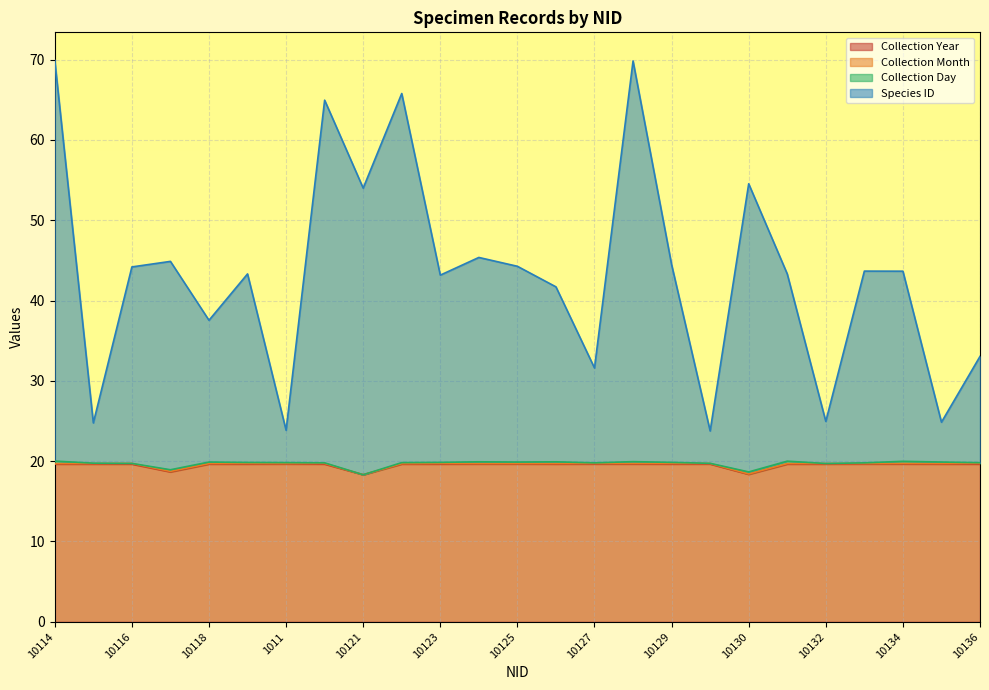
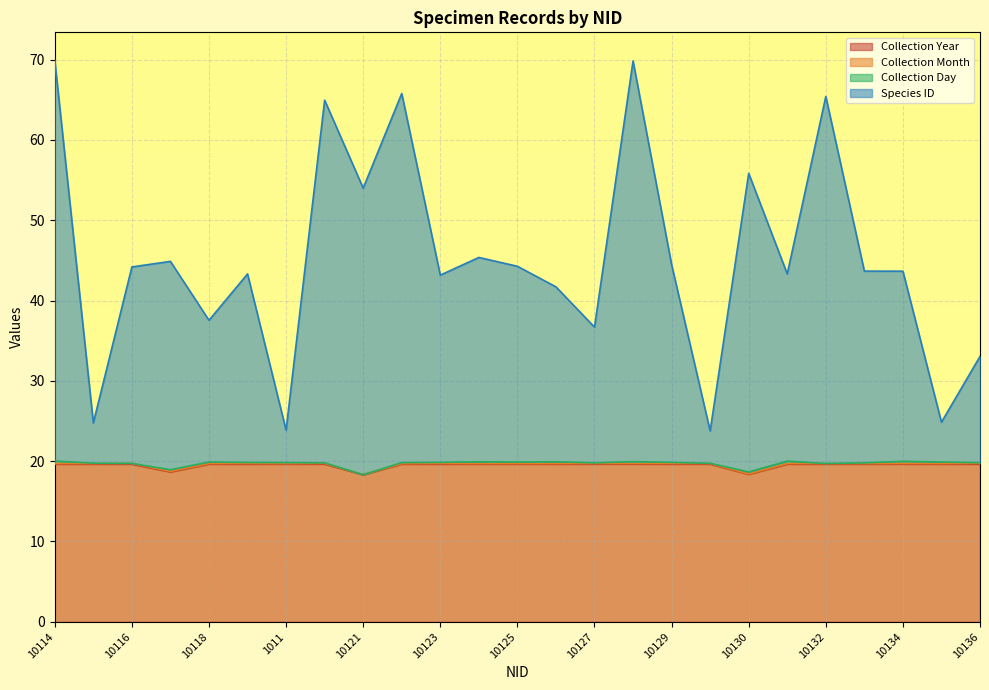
  {
    "Species ID": {
      "10114": 50,
      "10116": 24,
      "10118": 18,
      "1011": 4,
      "10121": 36,
      "10123": 23,
      "10125": 24,
-     "10127": 12,
+     "10127": 17,
      "10129": 25,
-     "10130": 36,
-     "10132": 5,
+     "10130": 37,
+     "10132": 46,
      "10134": 24,
      "10136": 13
    }
  }
